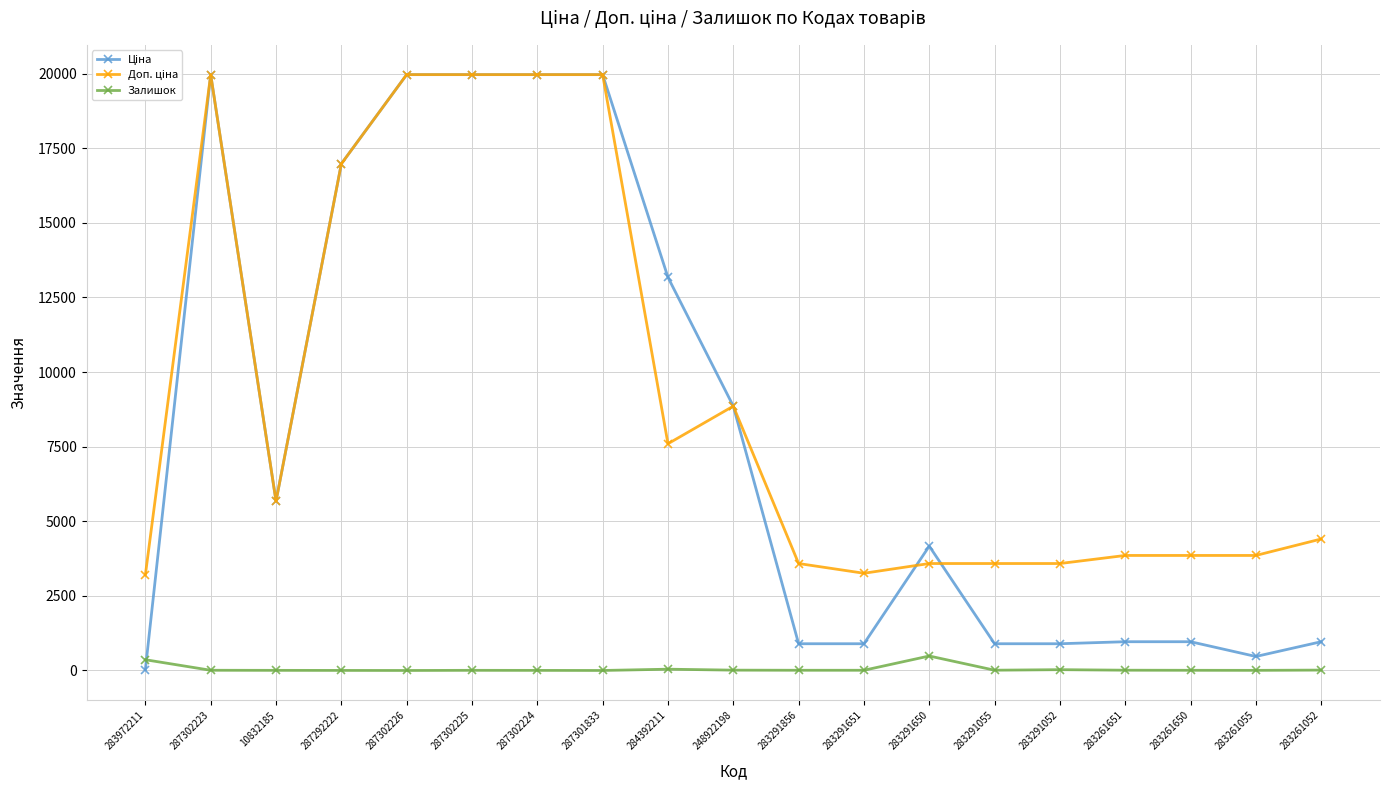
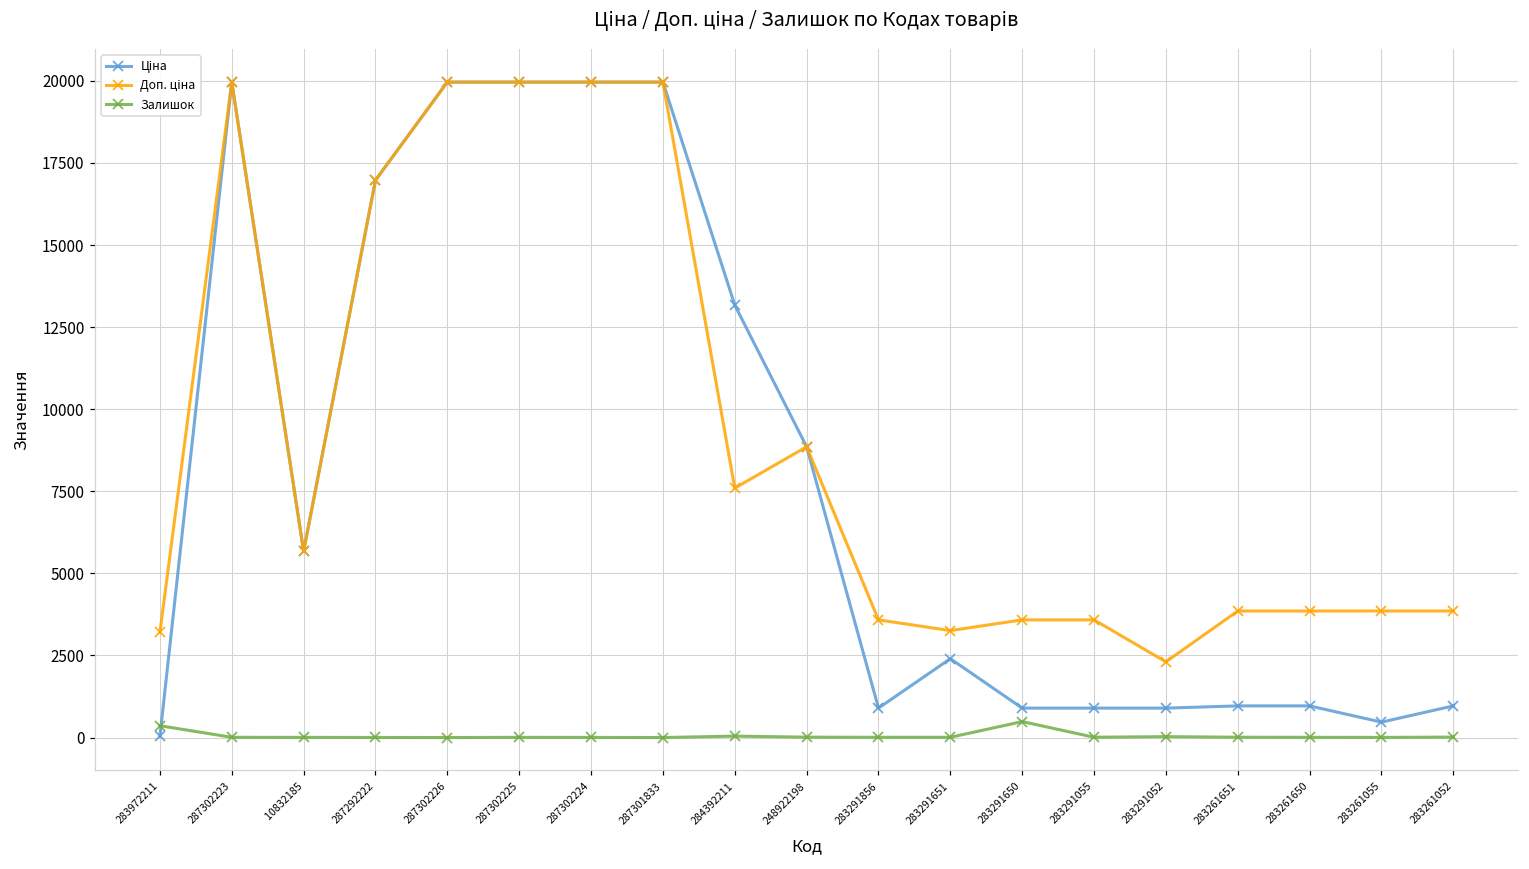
  {
    "Ціна": {
      "283972211": 0,
      "284392211": 13200,
      "283291856": 900,
-     "283291651": 900,
-     "283291650": 4200,
+     "283291651": 2400,
+     "283291650": 900,
      "283291055": 900,
      "283291052": 900,
      "283261651": 1000,
      "283261650": 1000,
      "283261055": 500,
      "283261052": 1000
    },
    "Доп. ціна": {
      "283972211": 3200,
      "284392211": 7600,
      "283291856": 3600,
      "283291651": 3300,
      "283291650": 3600,
      "283291055": 3600,
-     "283291052": 3600,
+     "283291052": 2300,
      "283261651": 3900,
      "283261650": 3900,
      "283261055": 3900,
-     "283261052": 4400
+     "283261052": 3900
    },
    "Залишок": {
      "283972211": 400,
      "287302223": 0,
      "10832185": 0,
      "287292222": 0,
      "287302226": 0,
      "287302225": 0,
      "287302224": 0,
      "287301833": 0,
      "284392211": 0,
      "248922198": 0,
      "283291856": 0,
      "283291651": 0,
      "283291650": 500,
      "283291055": 0,
      "283291052": 0,
      "283261651": 0,
      "283261650": 0,
      "283261055": 0,
      "283261052": 0
    }
  }
